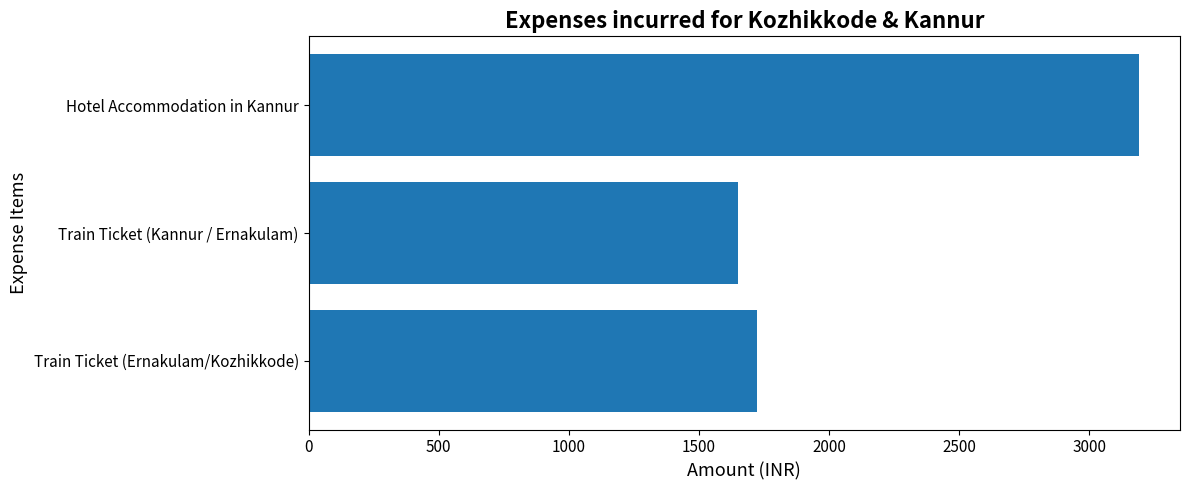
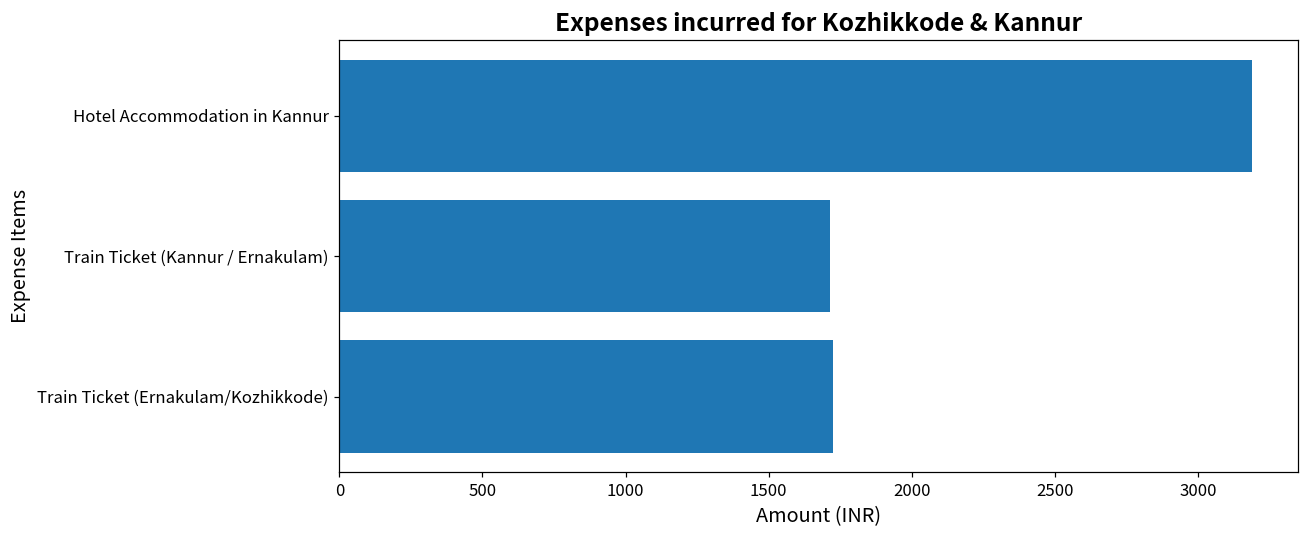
  {
    "Hotel Accommodation in Kannur": 3190,
-   "Train Ticket (Kannur / Ernakulam)": 1650,
+   "Train Ticket (Kannur / Ernakulam)": 1720,
    "Train Ticket (Ernakulam/Kozhikkode)": 1720
  }
